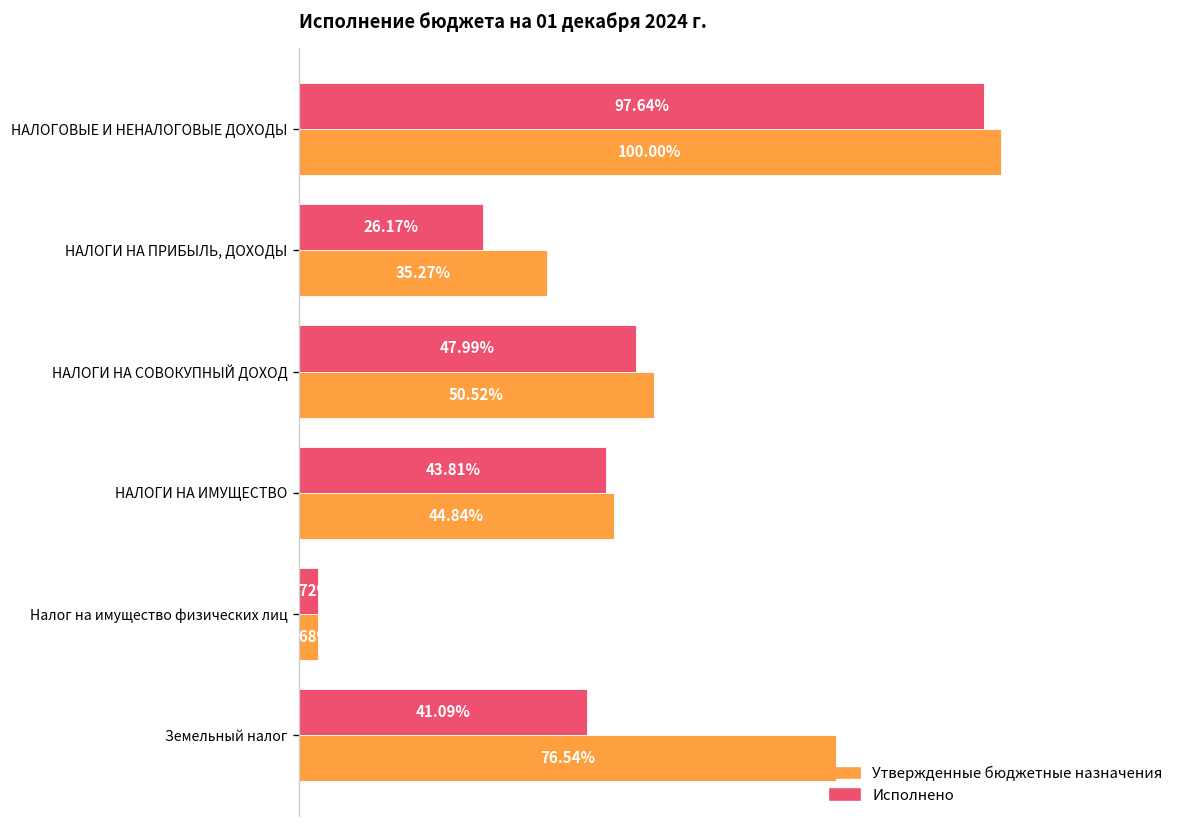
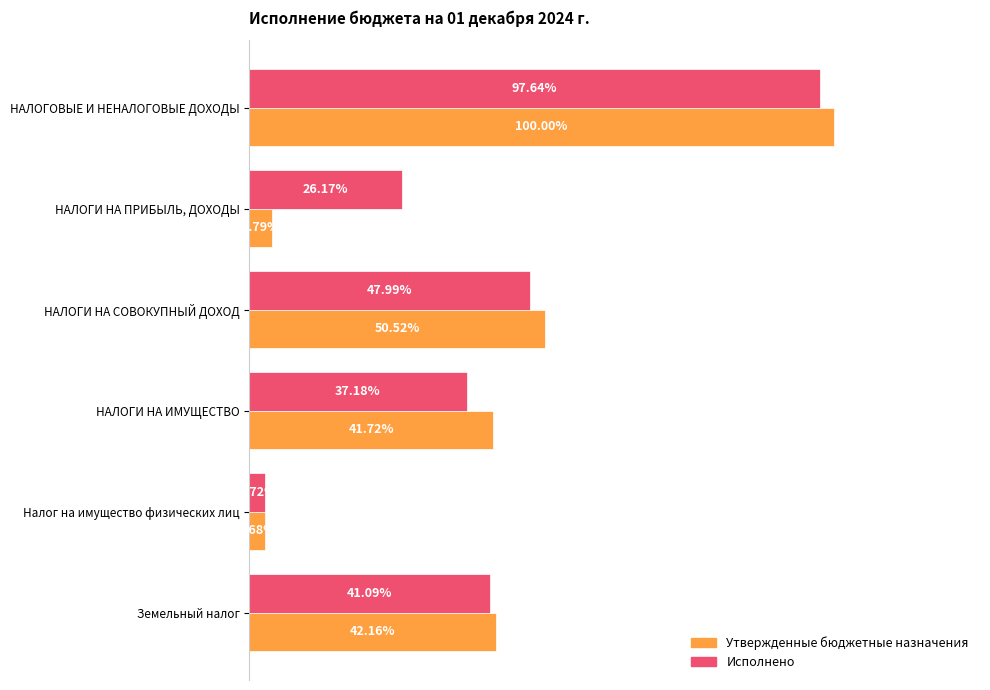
  {
    "Утвержденные бюджетные назначения": {
      "НАЛОГОВЫЕ И НЕНАЛОГОВЫЕ ДОХОДЫ": "100.00%",
-     "НАЛОГИ НА ПРИБЫЛЬ, ДОХОДЫ": "35.27%",
+     "НАЛОГИ НА ПРИБЫЛЬ, ДОХОДЫ": "3.79%",
      "НАЛОГИ НА СОВОКУПНЫЙ ДОХОД": "50.52%",
-     "НАЛОГИ НА ИМУЩЕСТВО": "44.84%",
-     "Земельный налог": "76.54%"
+     "НАЛОГИ НА ИМУЩЕСТВО": "41.72%",
+     "Земельный налог": "42.16%"
    },
    "Исполнено": {
      "НАЛОГОВЫЕ И НЕНАЛОГОВЫЕ ДОХОДЫ": "97.64%",
      "НАЛОГИ НА ПРИБЫЛЬ, ДОХОДЫ": "26.17%",
      "НАЛОГИ НА СОВОКУПНЫЙ ДОХОД": "47.99%",
-     "НАЛОГИ НА ИМУЩЕСТВО": "43.81%",
+     "НАЛОГИ НА ИМУЩЕСТВО": "37.18%",
      "Земельный налог": "41.09%"
    }
  }
